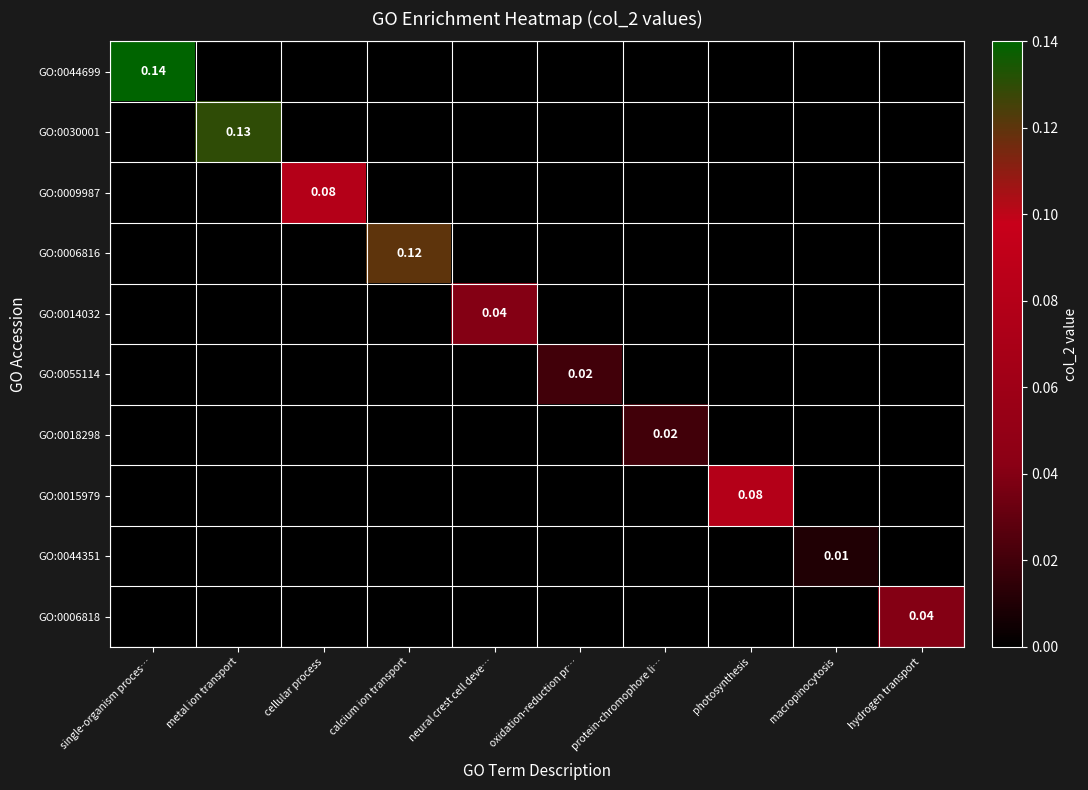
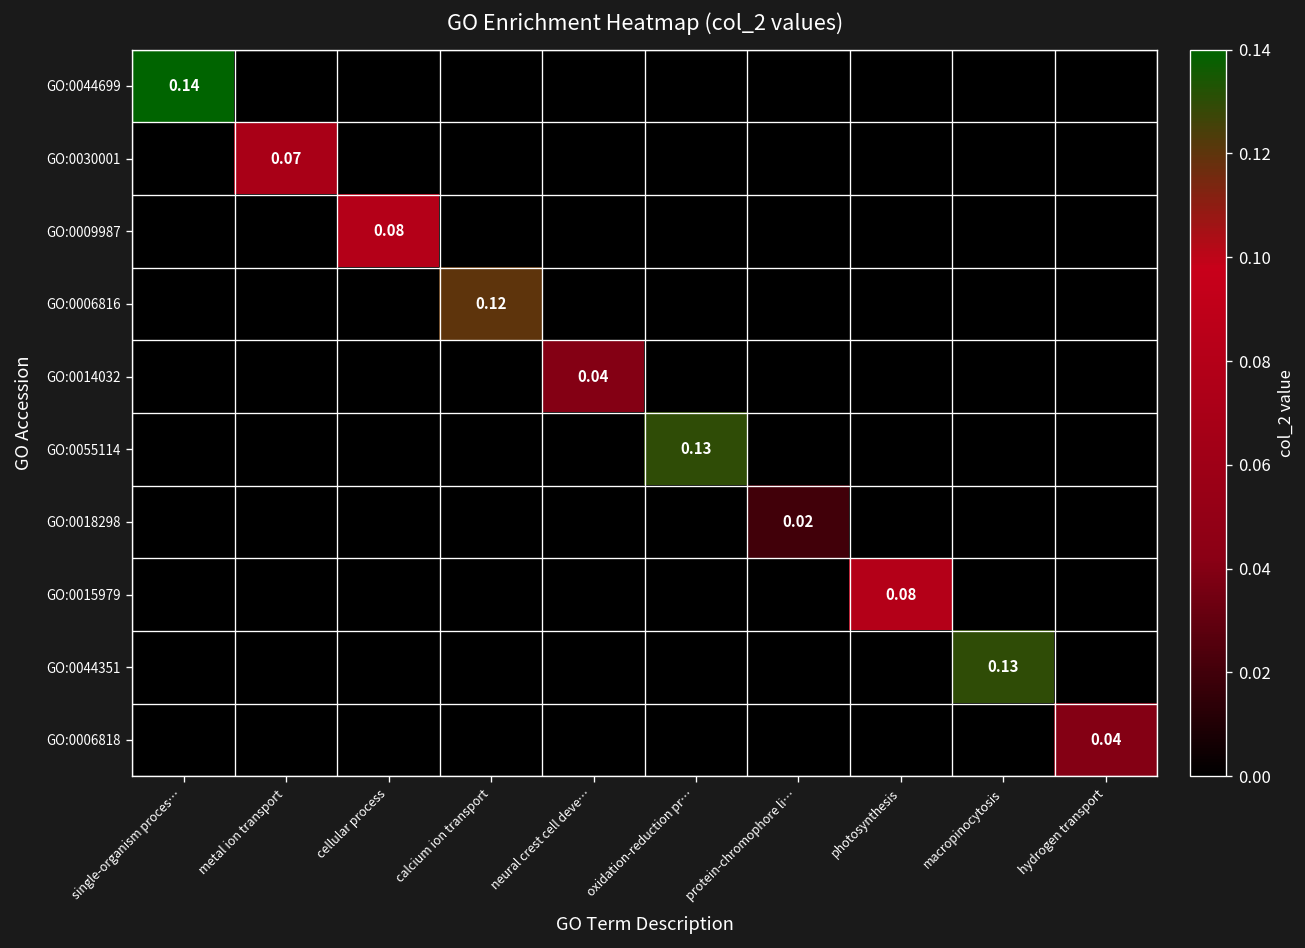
  {
    "GO:0044699": {
      "single-organism proces…": 0.14
    },
    "GO:0030001": {
-     "metal ion transport": 0.13
+     "metal ion transport": 0.07
    },
    "GO:0009987": {
      "cellular process": 0.08
    },
    "GO:0006816": {
      "calcium ion transport": 0.12
    },
    "GO:0014032": {
      "neural crest cell deve…": 0.04
    },
    "GO:0055114": {
-     "oxidation-reduction pr…": 0.02
+     "oxidation-reduction pr…": 0.13
    },
    "GO:0018298": {
      "protein-chromophore li…": 0.02
    },
    "GO:0015979": {
      "photosynthesis": 0.08
    },
    "GO:0044351": {
-     "macropinocytosis": 0.01
+     "macropinocytosis": 0.13
    },
    "GO:0006818": {
      "hydrogen transport": 0.04
    }
  }
